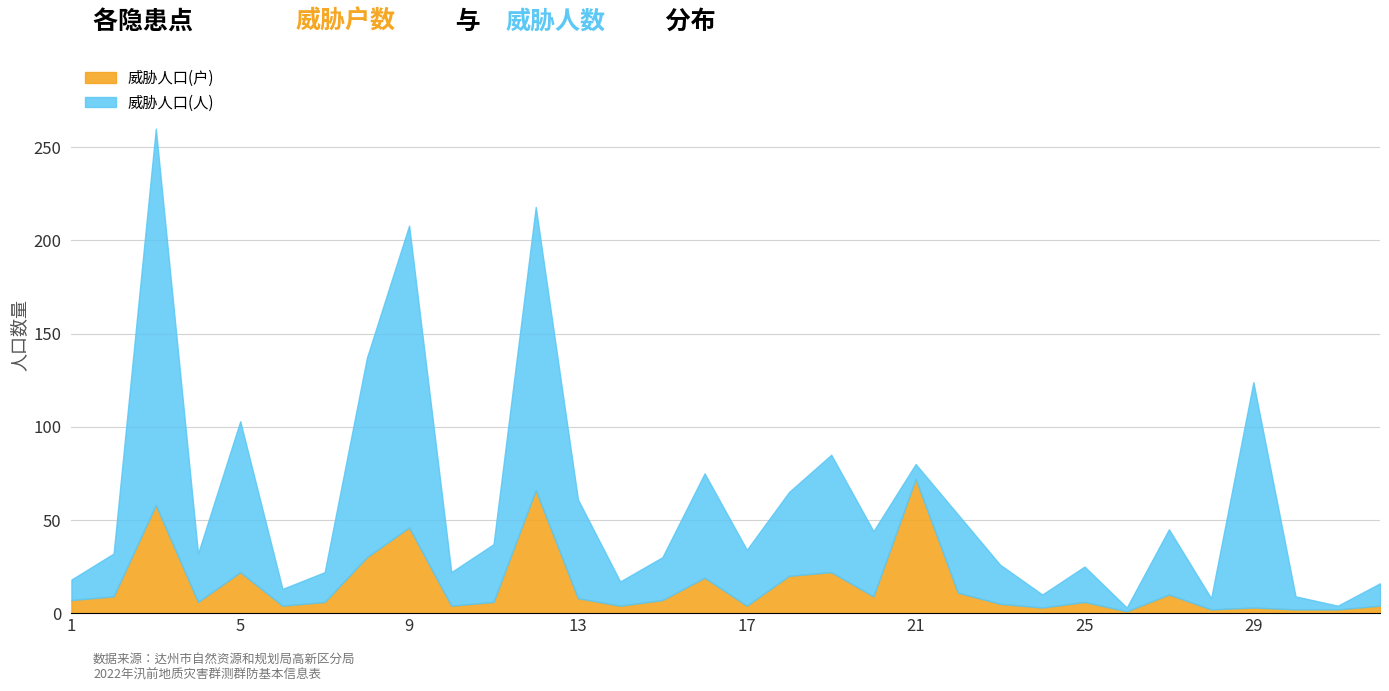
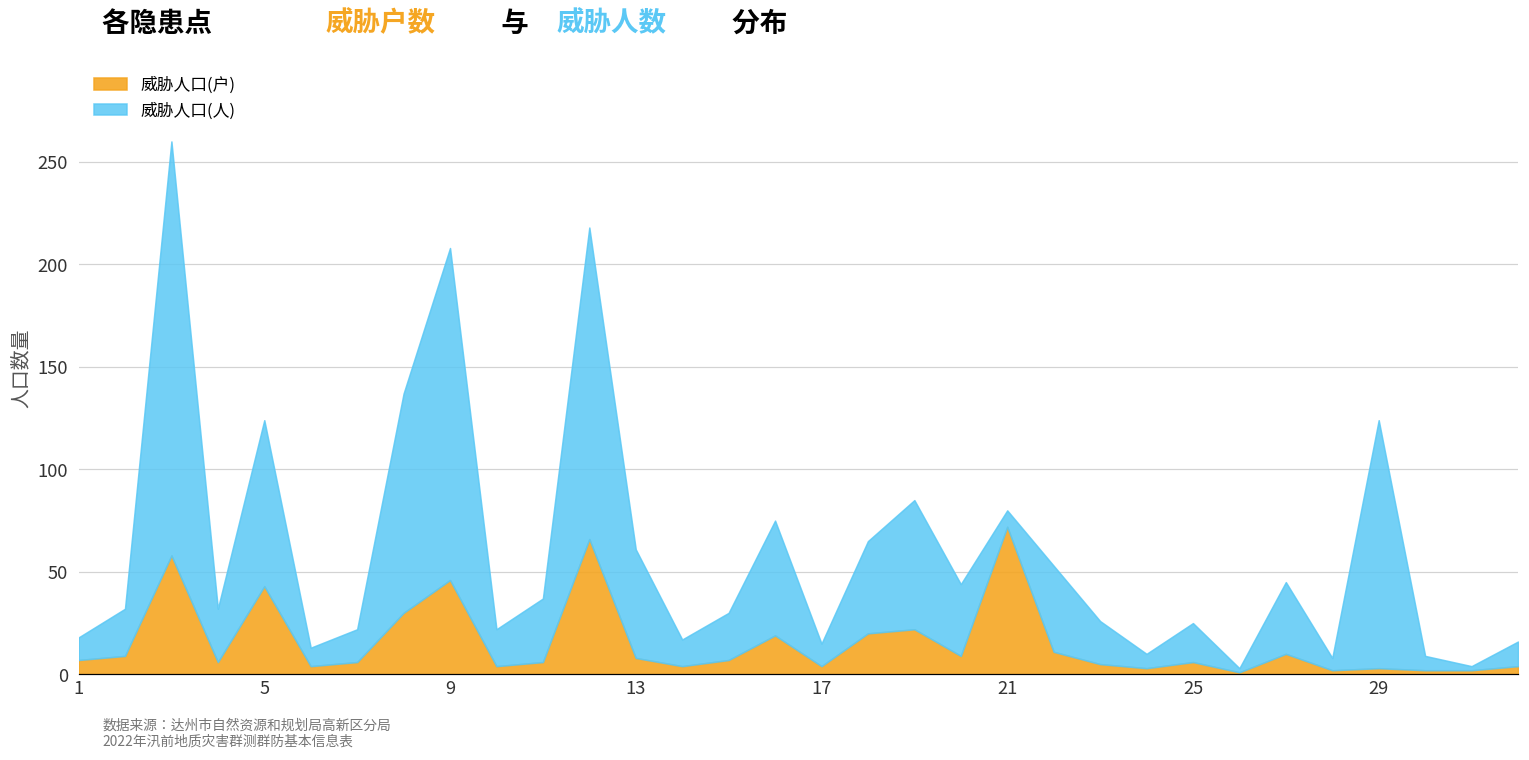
  {
    "威胁人口(户)": {
      "1": 7,
-     "5": 22,
+     "5": 43,
      "9": 46,
      "13": 8,
      "17": 4,
      "21": 72,
      "25": 6,
      "29": 3
    },
    "威胁人口(人)": {
      "1": 11,
      "5": 81,
      "9": 162,
      "13": 53,
-     "17": 30,
+     "17": 11,
      "21": 8,
      "25": 19,
      "29": 121
    }
  }
